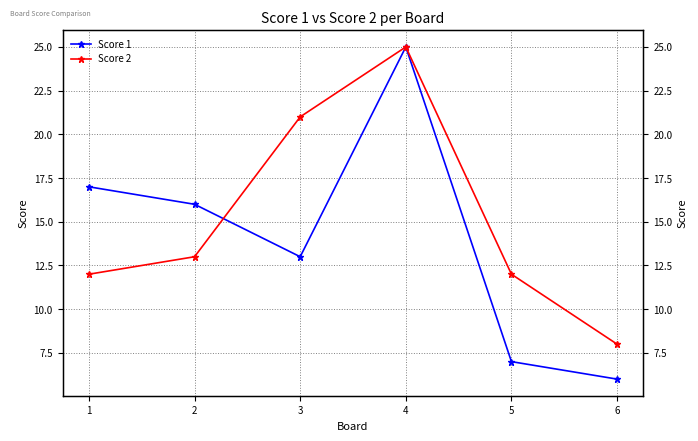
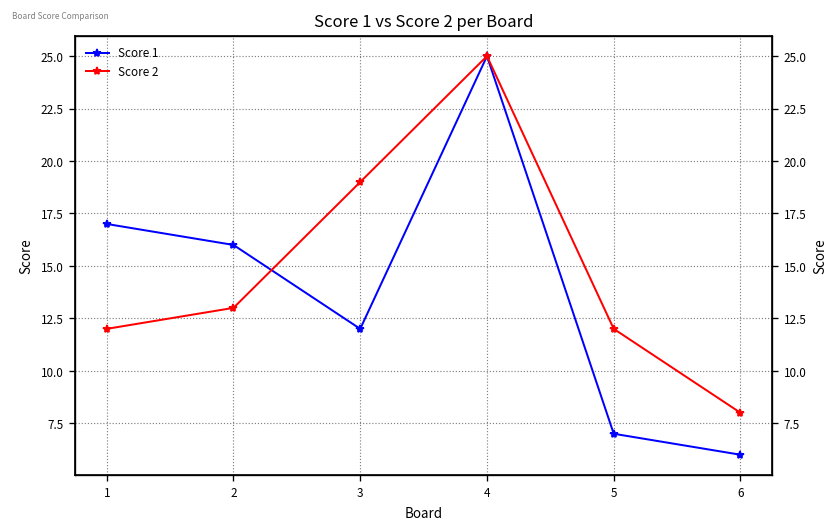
  {
    "Score 1": {
      "1": 17,
      "2": 16,
-     "3": 13,
+     "3": 12,
      "5": 7,
      "6": 6
    },
    "Score 2": {
      "1": 12,
      "2": 13,
-     "3": 21,
+     "3": 19,
      "5": 12,
      "6": 8
    }
  }
